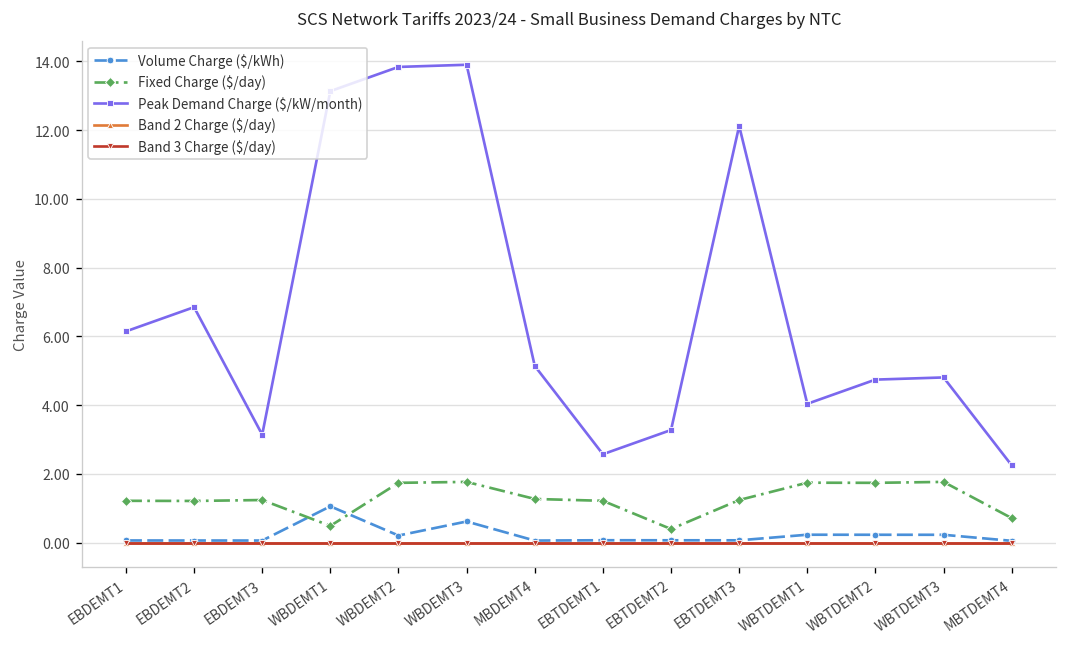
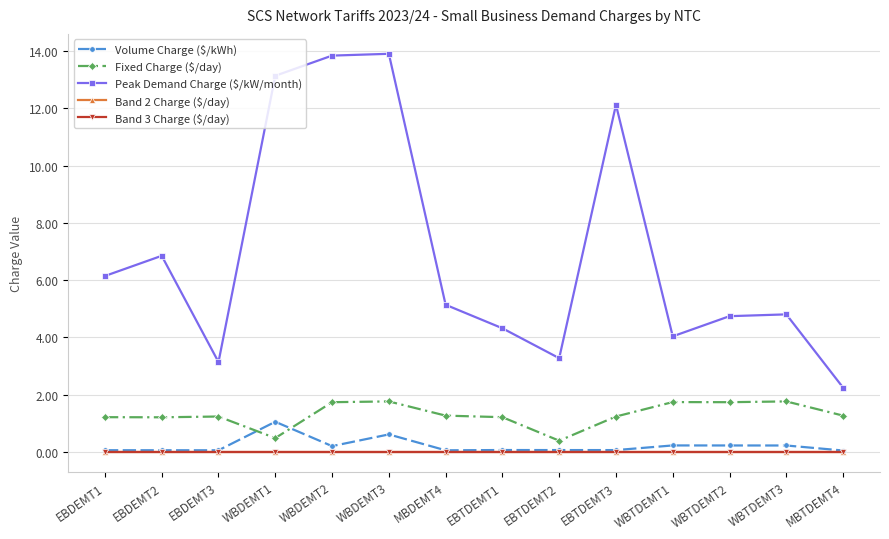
  {
    "Volume Charge ($/kWh)": {
      "WBDEMT1": 1.1,
      "WBDEMT2": 0.2,
      "WBDEMT3": 0.6,
      "WBTDEMT1": 0.2,
      "WBTDEMT2": 0.2,
      "WBTDEMT3": 0.2
    },
    "Fixed Charge ($/day)": {
      "EBDEMT1": 1.2,
      "EBDEMT2": 1.2,
      "EBDEMT3": 1.2,
      "WBDEMT1": 0.5,
      "WBDEMT2": 1.7,
      "WBDEMT3": 1.8,
      "MBDEMT4": 1.3,
      "EBTDEMT1": 1.2,
      "EBTDEMT2": 0.4,
      "EBTDEMT3": 1.2,
      "WBTDEMT1": 1.7,
      "WBTDEMT2": 1.7,
      "WBTDEMT3": 1.8,
-     "MBTDEMT4": 0.7
+     "MBTDEMT4": 1.3
    },
    "Peak Demand Charge ($/kW/month)": {
      "EBDEMT1": 6.1,
      "EBDEMT2": 6.9,
      "EBDEMT3": 3.1,
      "WBDEMT2": 13.8,
      "WBDEMT3": 13.9,
      "MBDEMT4": 5.1,
-     "EBTDEMT1": 2.6,
+     "EBTDEMT1": 4.3,
      "EBTDEMT2": 3.3,
      "EBTDEMT3": 12.1,
      "WBTDEMT1": 4.0,
      "WBTDEMT2": 4.7,
      "WBTDEMT3": 4.8,
      "MBTDEMT4": 2.2
    },
    "Band 3 Charge ($/day)": {
      "WBDEMT1": 0.0,
      "WBDEMT2": 0.0,
      "WBDEMT3": 0.0,
      "WBTDEMT1": 0.0,
      "WBTDEMT2": 0.0,
      "WBTDEMT3": 0.0
    }
  }
